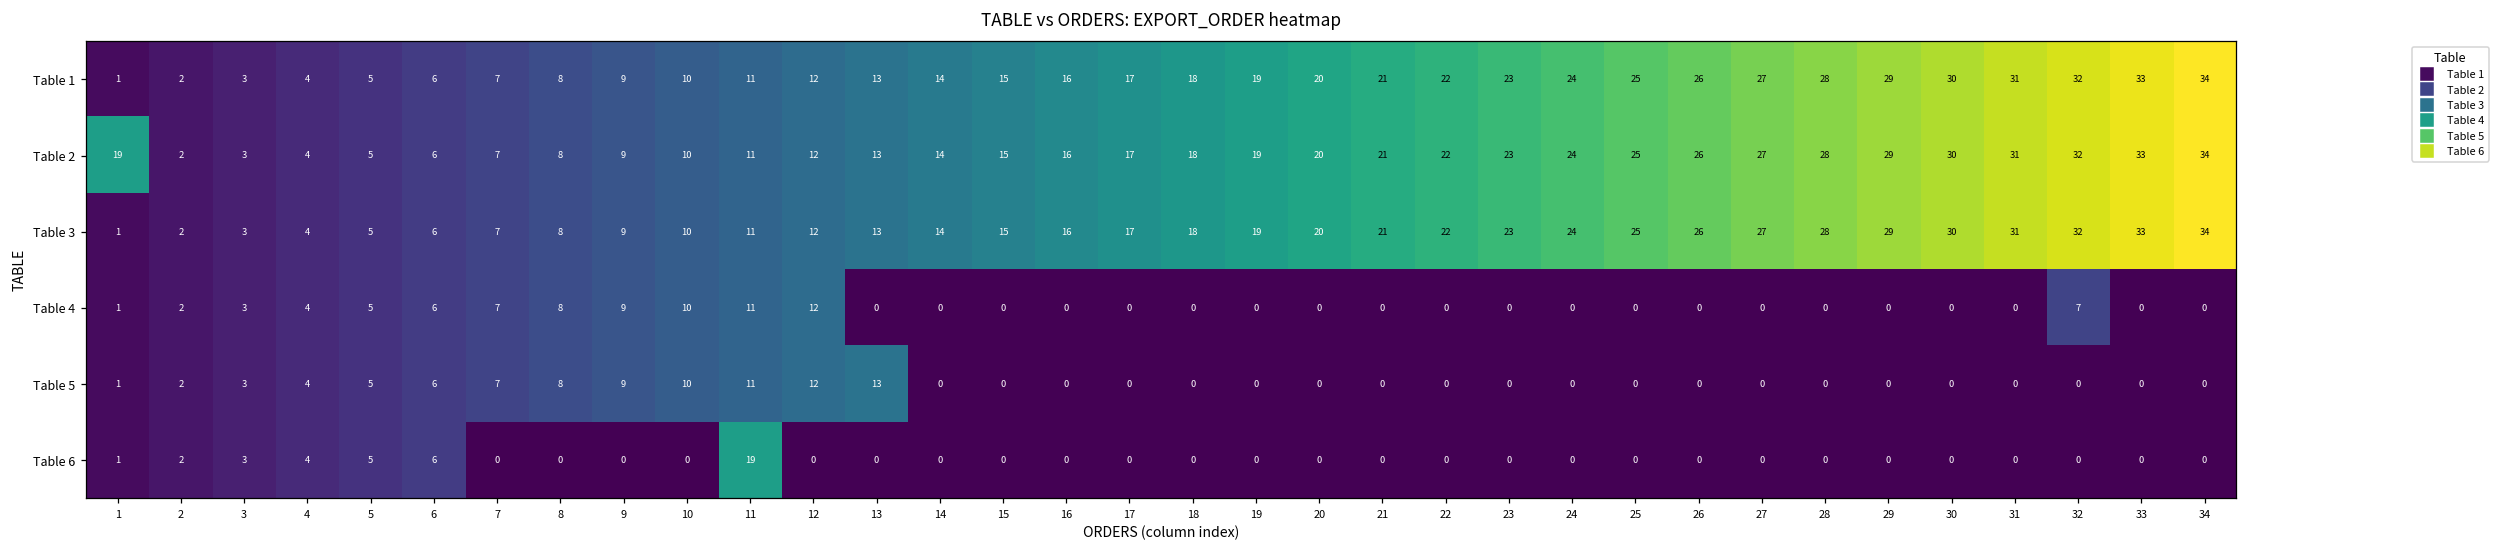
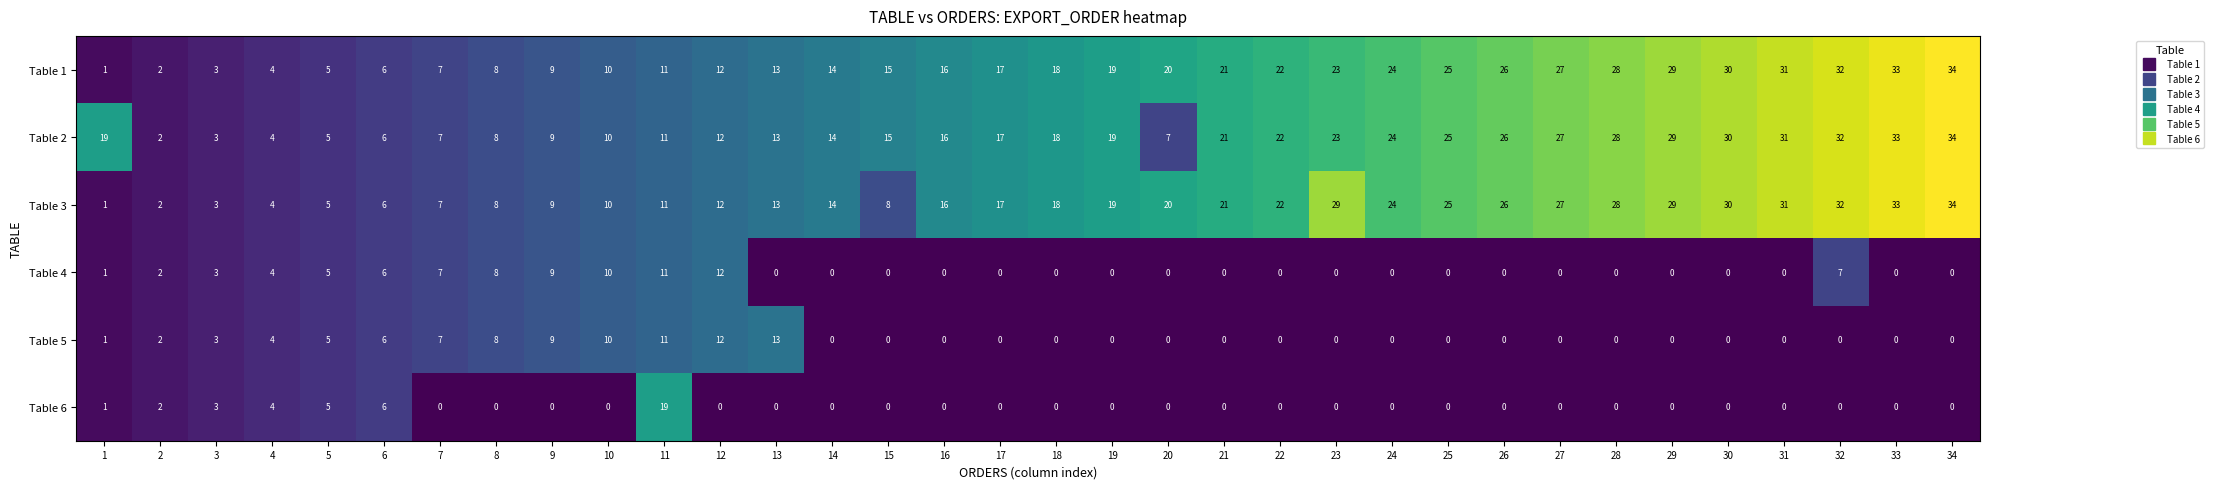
  {
    "Table 2": {
      "1": 19,
      "2": 2,
      "3": 3,
      "4": 4,
      "5": 5,
      "6": 6,
      "7": 7,
      "8": 8,
      "9": 9,
      "10": 10,
      "11": 11,
      "12": 12,
      "13": 13,
      "14": 14,
      "15": 15,
      "16": 16,
      "17": 17,
      "18": 18,
      "19": 19,
-     "20": 20,
+     "20": 7,
      "21": 21,
      "22": 22,
      "23": 23,
      "24": 24,
      "25": 25,
      "26": 26,
      "27": 27,
      "28": 28,
      "29": 29,
      "30": 30,
      "31": 31,
      "32": 32,
      "33": 33,
      "34": 34
    },
    "Table 3": {
      "1": 1,
      "2": 2,
      "3": 3,
      "4": 4,
      "5": 5,
      "6": 6,
      "7": 7,
      "8": 8,
      "9": 9,
      "10": 10,
      "11": 11,
      "12": 12,
      "13": 13,
      "14": 14,
-     "15": 15,
+     "15": 8,
      "16": 16,
      "17": 17,
      "18": 18,
      "19": 19,
      "20": 20,
      "21": 21,
      "22": 22,
-     "23": 23,
+     "23": 29,
      "24": 24,
      "25": 25,
      "26": 26,
      "27": 27,
      "28": 28,
      "29": 29,
      "30": 30,
      "31": 31,
      "32": 32,
      "33": 33,
      "34": 34
    }
  }
